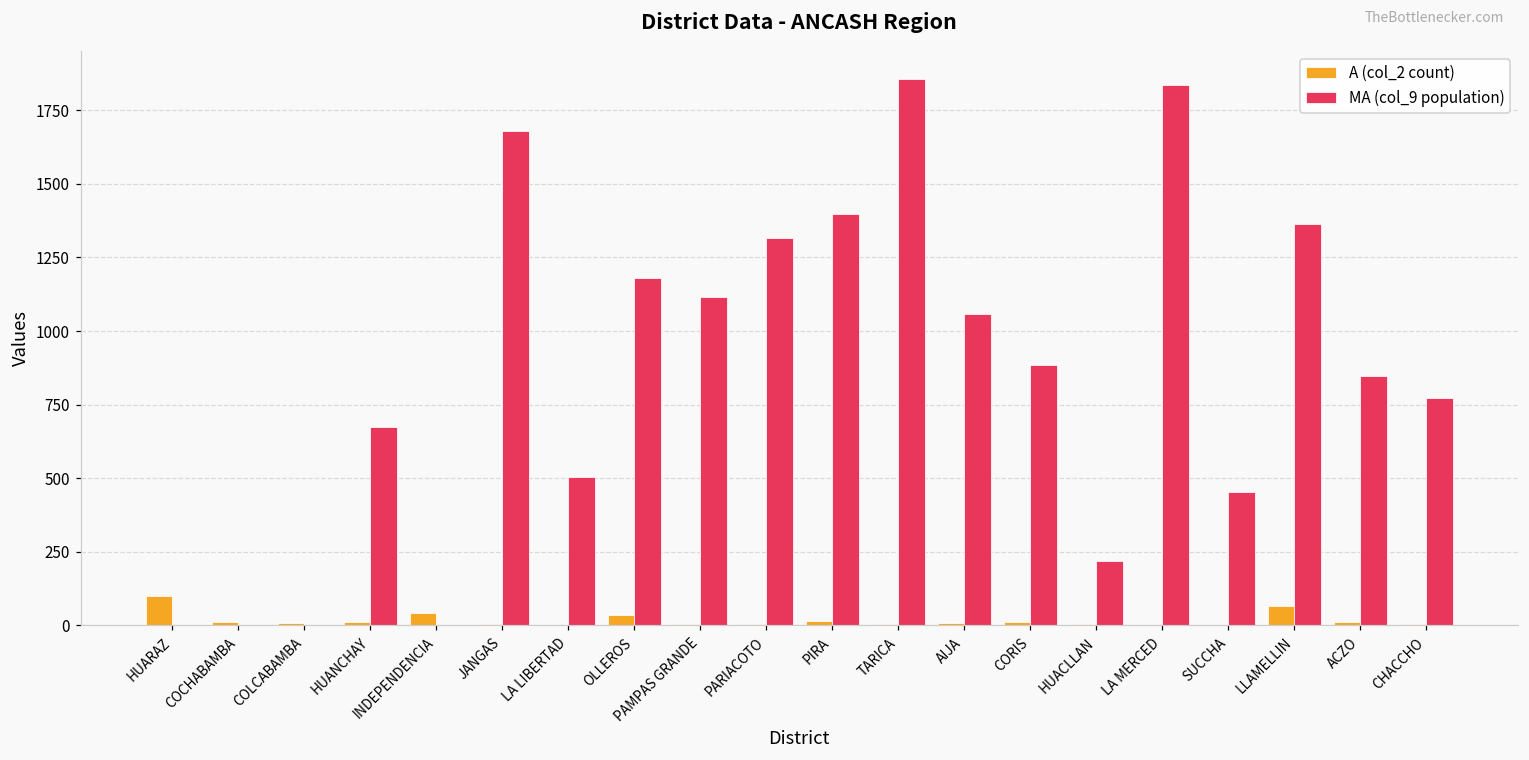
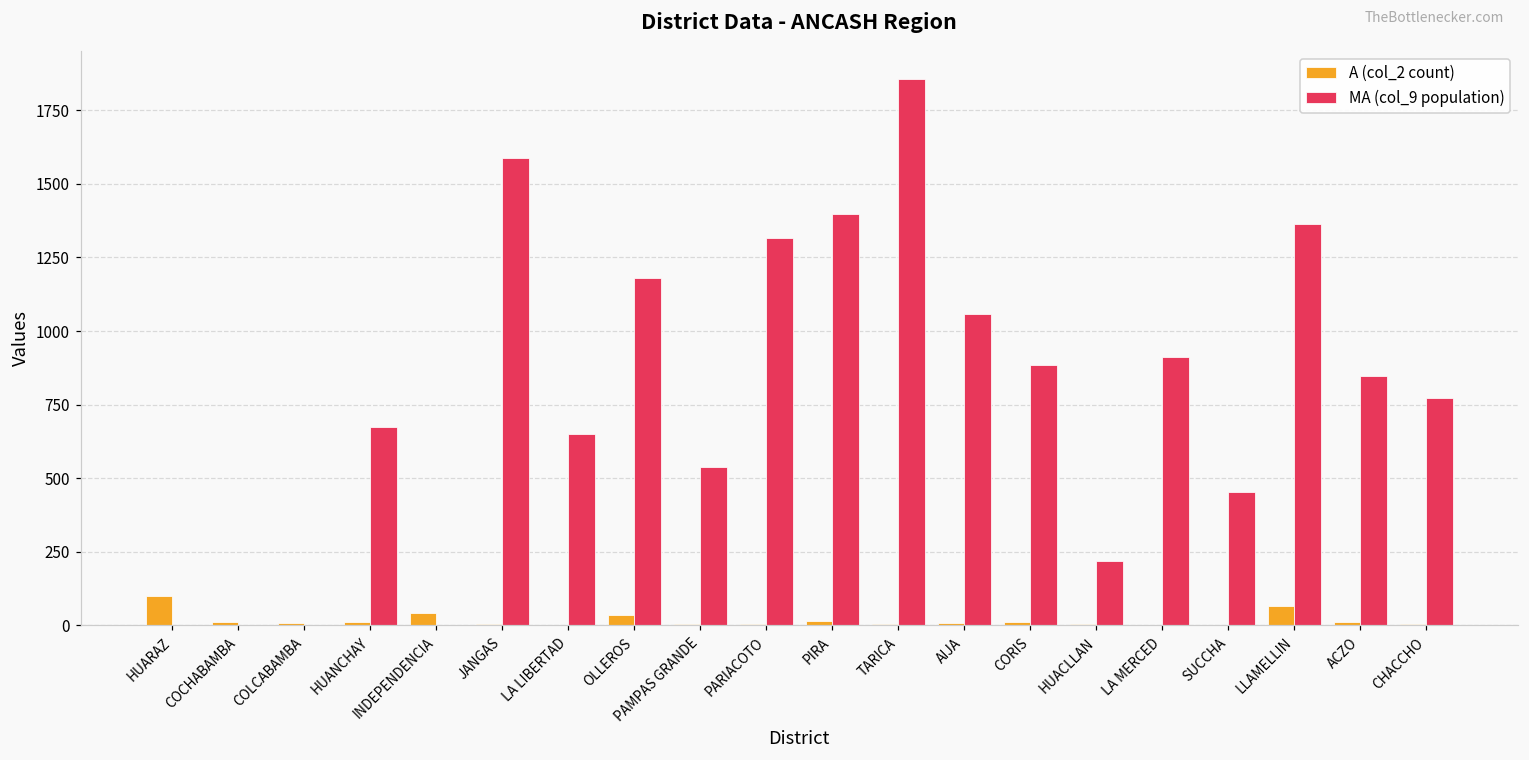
  {
    "A (col_2 count)": {
      "HUARAZ": 100,
      "COCHABAMBA": 10,
      "HUANCHAY": 10,
      "INDEPENDENCIA": 40,
      "OLLEROS": 30,
      "PIRA": 10,
      "CORIS": 10,
      "LA MERCED": 0,
      "LLAMELLIN": 70,
      "ACZO": 10
    },
    "MA (col_9 population)": {
      "HUARAZ": 0,
      "COCHABAMBA": 0,
      "COLCABAMBA": 0,
      "HUANCHAY": 670,
      "INDEPENDENCIA": 0,
-     "JANGAS": 1680,
-     "LA LIBERTAD": 510,
+     "JANGAS": 1590,
+     "LA LIBERTAD": 650,
      "OLLEROS": 1180,
-     "PAMPAS GRANDE": 1120,
+     "PAMPAS GRANDE": 540,
      "PARIACOTO": 1320,
      "PIRA": 1400,
      "TARICA": 1860,
      "AIJA": 1060,
      "CORIS": 880,
      "HUACLLAN": 220,
-     "LA MERCED": 1840,
+     "LA MERCED": 910,
      "SUCCHA": 450,
      "LLAMELLIN": 1360,
      "ACZO": 850,
      "CHACCHO": 770
    }
  }
